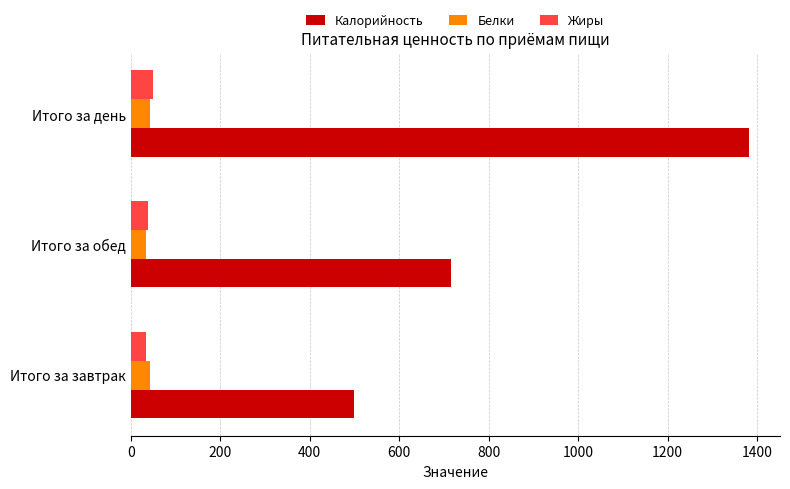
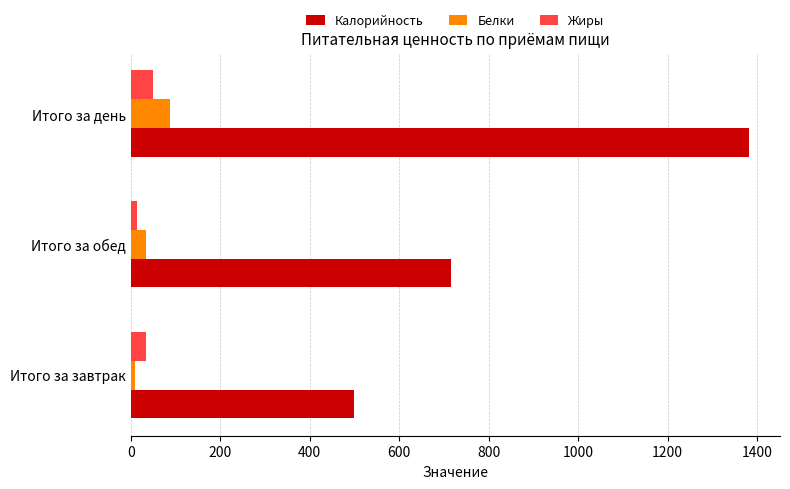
  {
    "Калорийность": {
      "Итого за день": 1380,
      "Итого за обед": 720,
      "Итого за завтрак": 500
    },
    "Белки": {
-     "Итого за день": 40,
+     "Итого за день": 90,
      "Итого за обед": 30,
-     "Итого за завтрак": 40
+     "Итого за завтрак": 10
    },
    "Жиры": {
      "Итого за день": 50,
-     "Итого за обед": 40,
+     "Итого за обед": 10,
      "Итого за завтрак": 40
    }
  }
